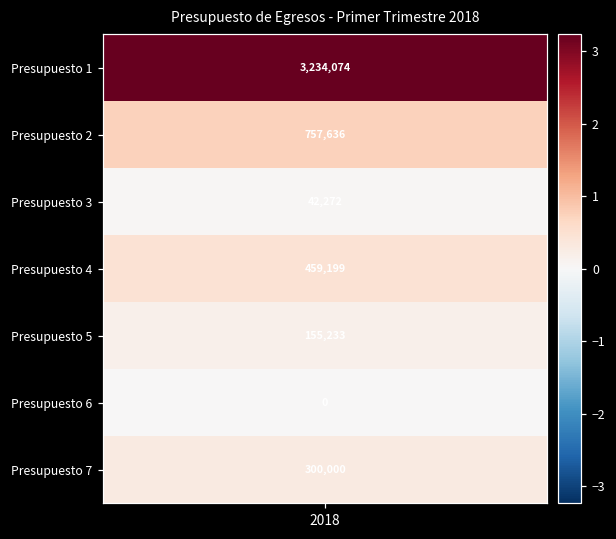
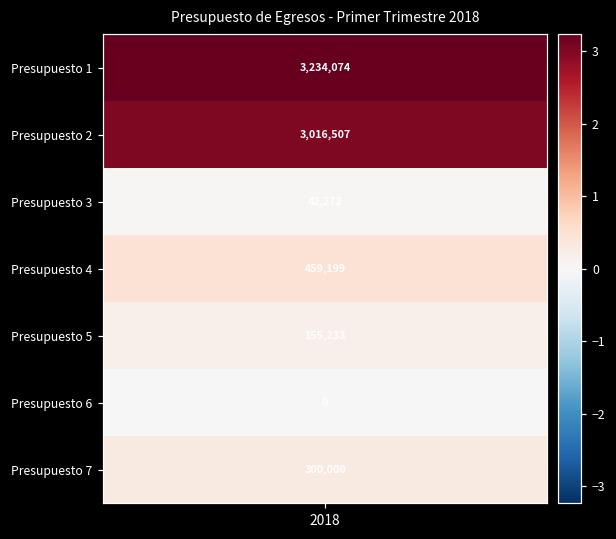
  {
    "Presupuesto 1": {
      "2018": "3,234,074"
    },
    "Presupuesto 2": {
-     "2018": "757,636"
+     "2018": "3,016,507"
    }
  }
